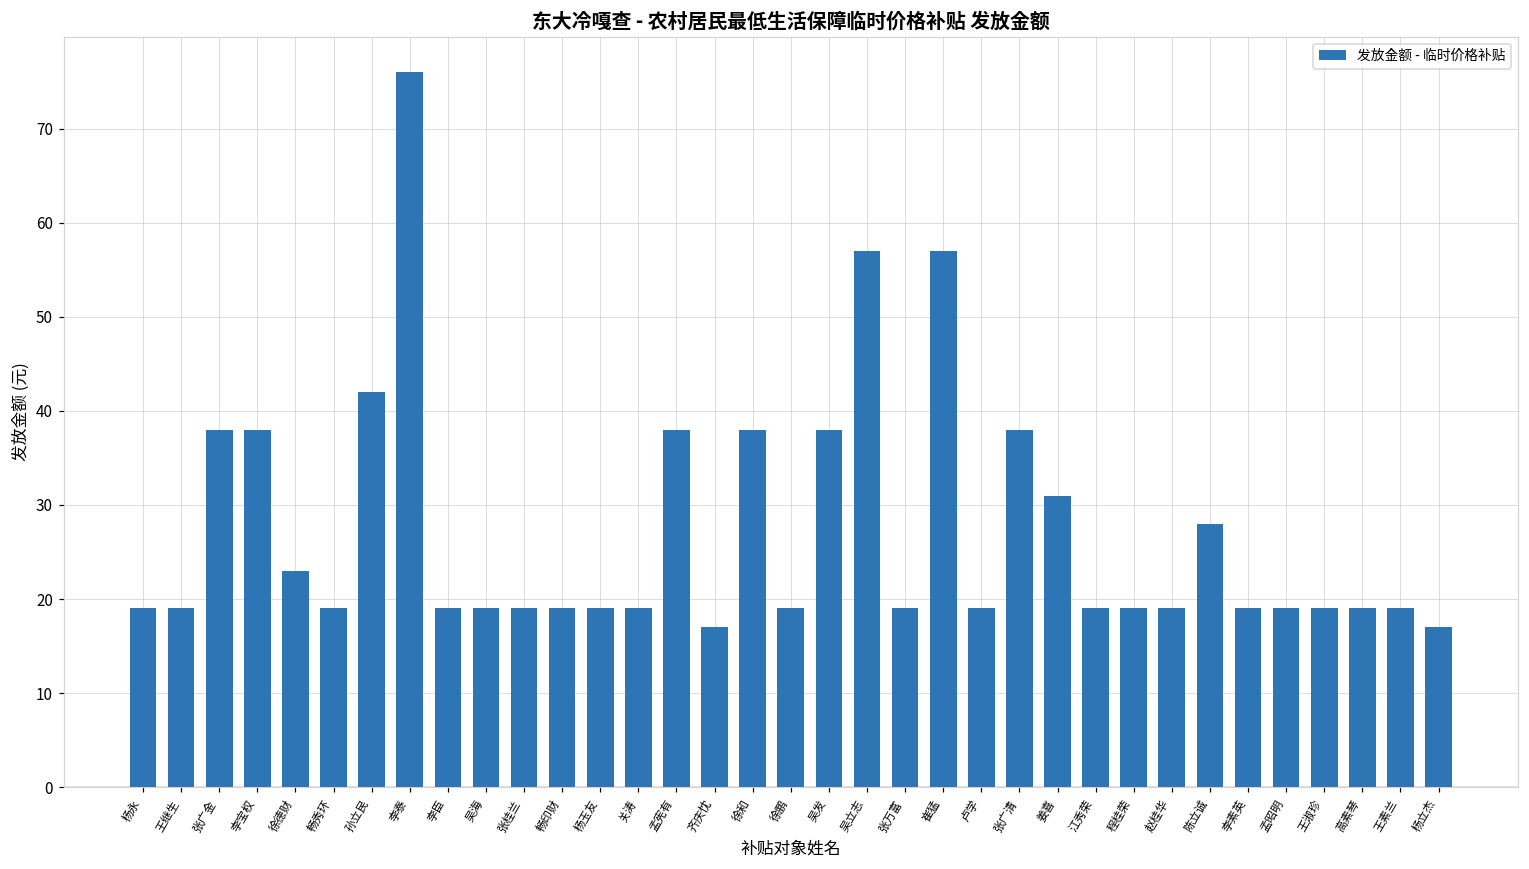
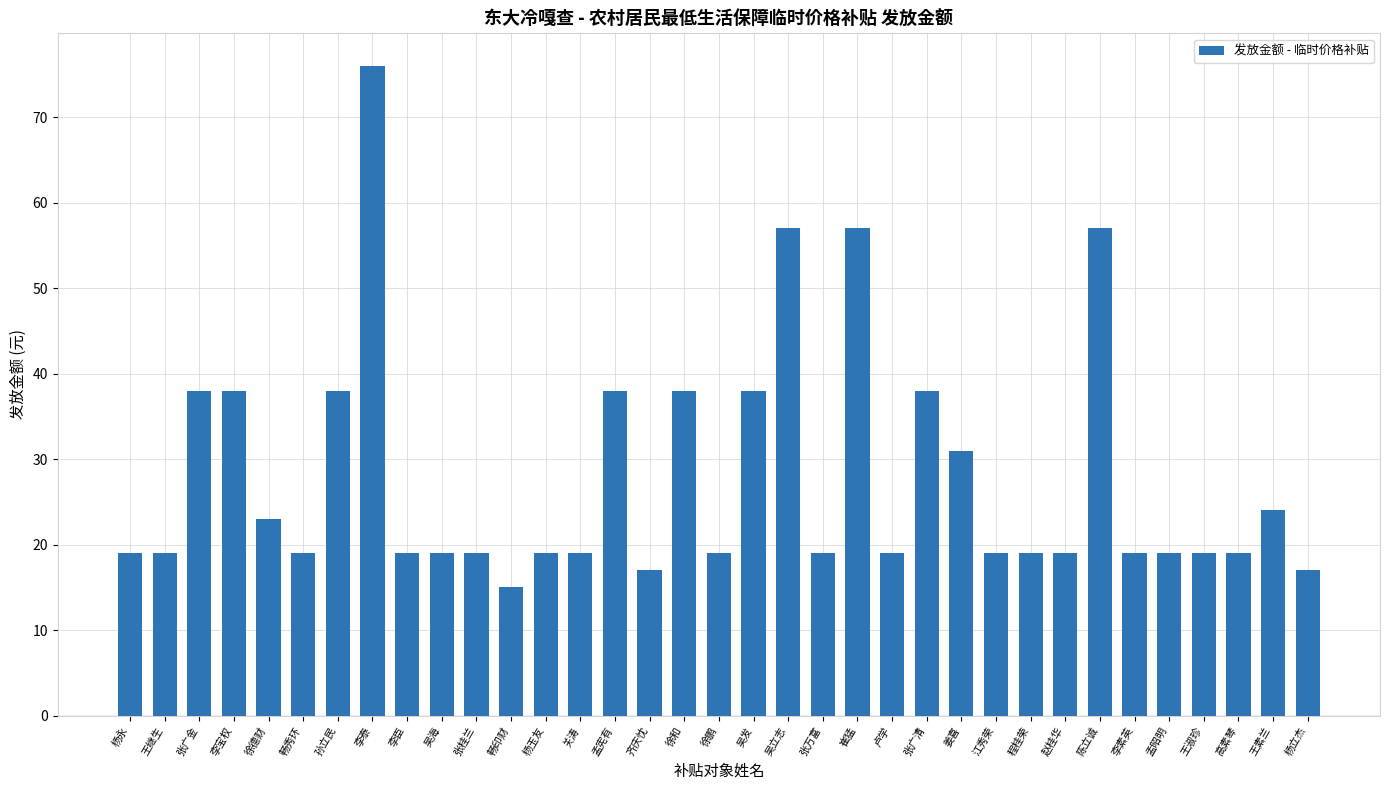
  {
    "杨永": 19,
    "王继生": 19,
    "张广金": 38,
    "李宝权": 38,
    "徐德财": 23,
    "畅秀环": 19,
-   "孙立民": 42,
+   "孙立民": 38,
    "李泰": 76,
    "李臣": 19,
    "吴海": 19,
    "张桂兰": 19,
-   "畅印财": 19,
+   "畅印财": 15,
    "杨玉友": 19,
    "关涛": 19,
    "孟宪有": 38,
    "齐庆忱": 17,
    "徐和": 38,
    "徐鹏": 19,
    "吴发": 38,
    "吴立志": 57,
    "张万富": 19,
    "崔猛": 57,
    "卢学": 19,
    "张广清": 38,
    "姜喜": 31,
    "江秀荣": 19,
    "程桂荣": 19,
    "赵桂华": 19,
-   "陈立诚": 28,
+   "陈立诚": 57,
    "李素英": 19,
    "孟昭明": 19,
    "王淑珍": 19,
    "高素琴": 19,
-   "王素兰": 19,
+   "王素兰": 24,
    "杨立杰": 17
  }
